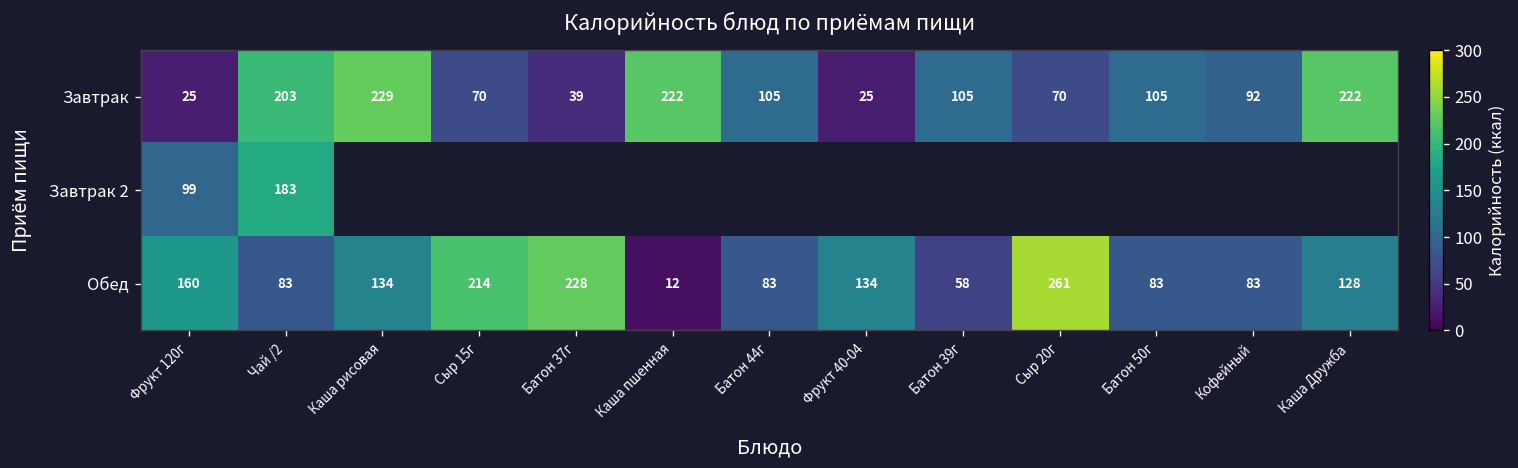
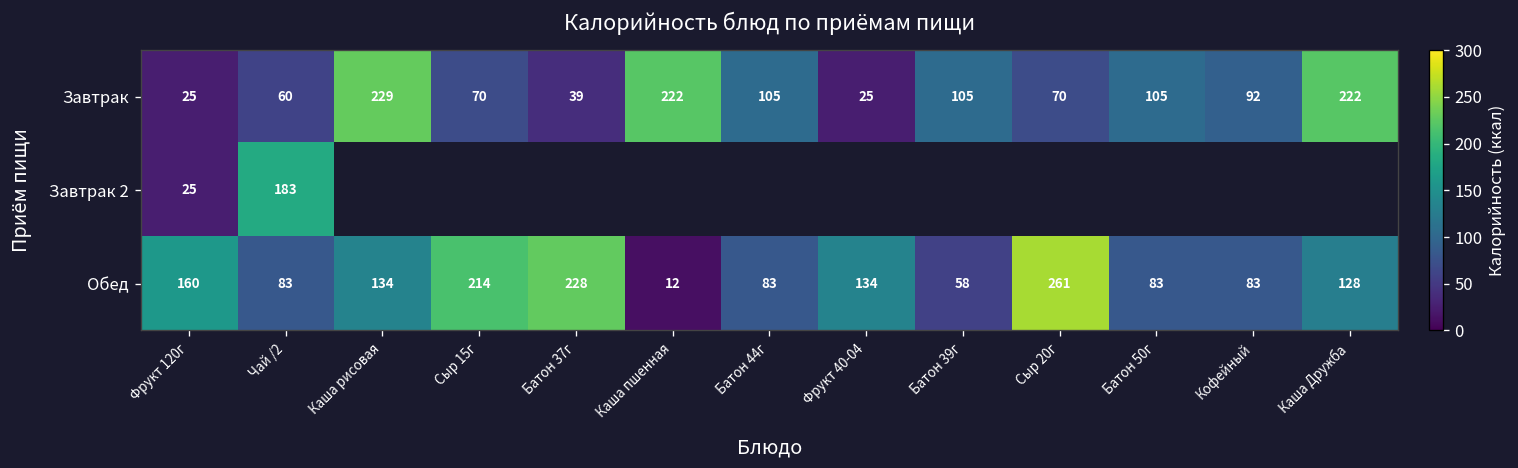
  {
    "Завтрак": {
      "Фрукт 120г": 25,
-     "Чай /2": 203,
+     "Чай /2": 60,
      "Каша рисовая": 229,
      "Сыр 15г": 70,
      "Батон 37г": 39,
      "Каша пшенная": 222,
      "Батон 44г": 105,
      "Фрукт 40-04": 25,
      "Батон 39г": 105,
      "Сыр 20г": 70,
      "Батон 50г": 105,
      "Кофейный": 92,
      "Каша Дружба": 222
    },
    "Завтрак 2": {
-     "Фрукт 120г": 99,
+     "Фрукт 120г": 25,
      "Чай /2": 183
    },
    "Обед": {
      "Фрукт 120г": 160,
      "Чай /2": 83,
      "Каша рисовая": 134,
      "Сыр 15г": 214,
      "Батон 37г": 228,
      "Каша пшенная": 12,
      "Батон 44г": 83,
      "Фрукт 40-04": 134,
      "Батон 39г": 58,
      "Сыр 20г": 261,
      "Батон 50г": 83,
      "Кофейный": 83,
      "Каша Дружба": 128
    }
  }
